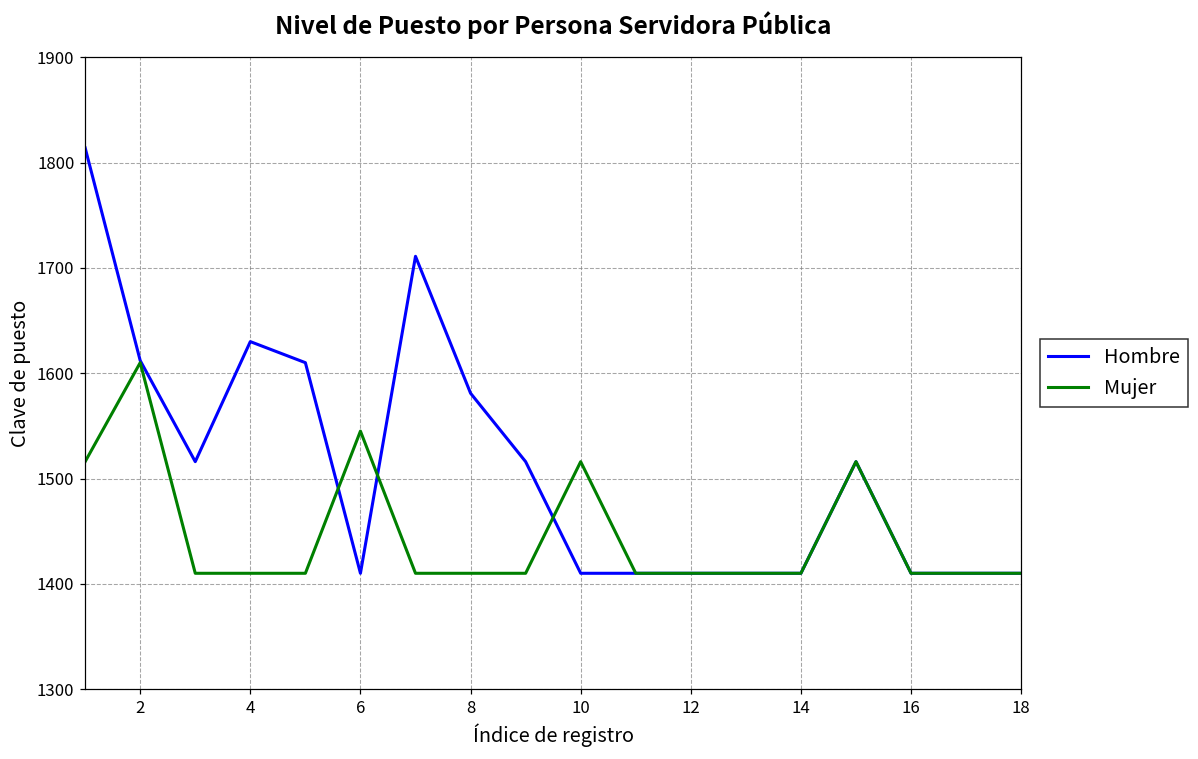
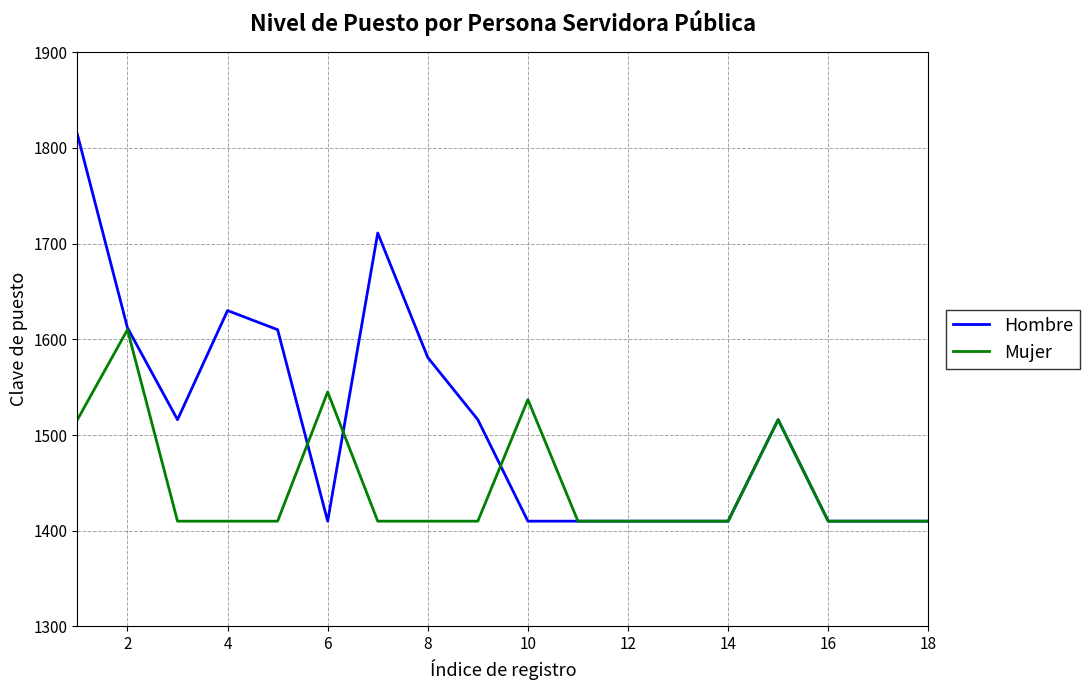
  {
    "Hombre": {
      "4": 1630,
      "6": 1410,
      "8": 1580,
      "10": 1410
    },
    "Mujer": {
      "4": 1410,
      "6": 1550,
      "8": 1410,
-     "10": 1520
+     "10": 1540
    }
  }
